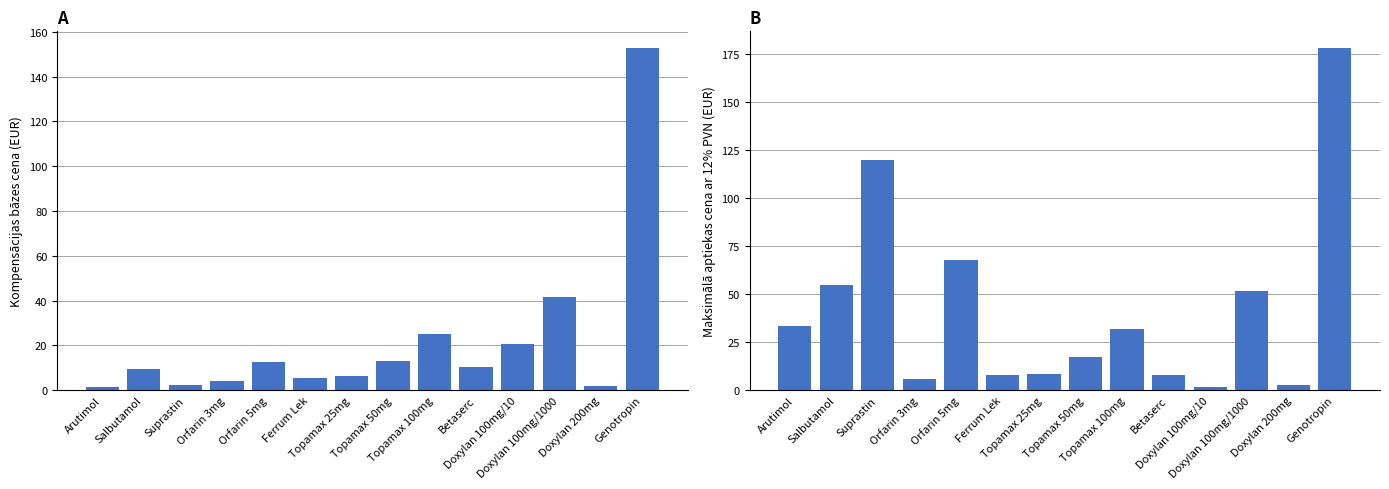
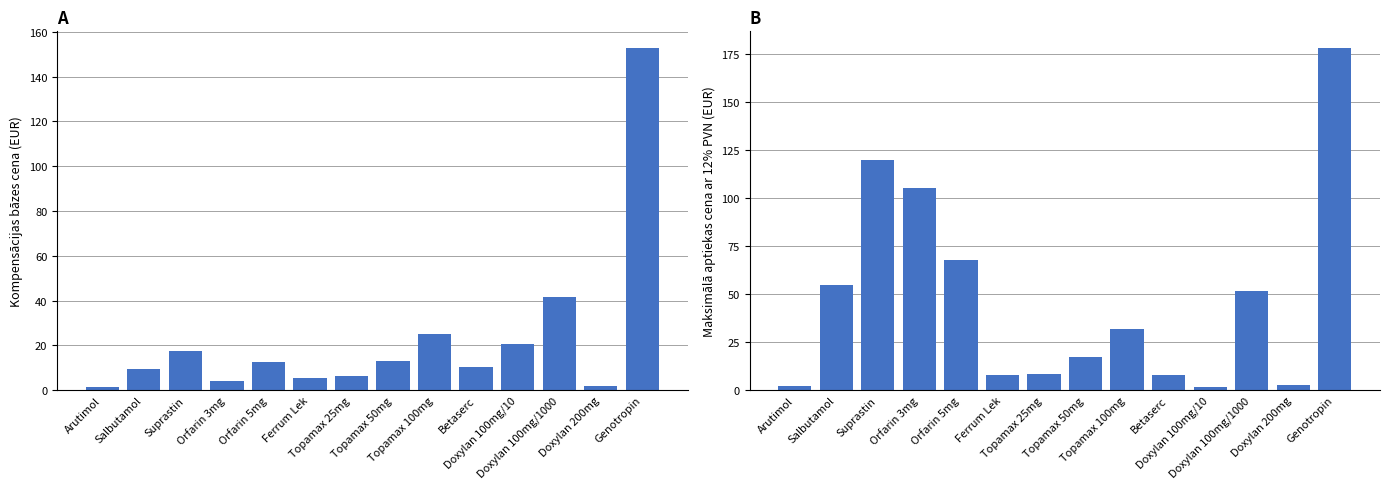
  {
    "A": {
      "Arutimol": 1,
      "Salbutamol": 10,
-     "Suprastin": 3,
+     "Suprastin": 18,
      "Orfarin 3mg": 4,
      "Orfarin 5mg": 13,
      "Ferrum Lek": 6,
      "Topamax 25mg": 6,
      "Topamax 50mg": 13,
      "Topamax 100mg": 25,
      "Betaserc": 10,
      "Doxylan 100mg/10": 21,
      "Doxylan 100mg/1000": 41,
      "Doxylan 200mg": 2,
      "Genotropin": 153
    },
    "B": {
-     "Arutimol": 33,
+     "Arutimol": 2,
      "Salbutamol": 55,
      "Suprastin": 120,
-     "Orfarin 3mg": 6,
+     "Orfarin 3mg": 105,
      "Orfarin 5mg": 68,
      "Ferrum Lek": 8,
      "Topamax 25mg": 9,
      "Topamax 50mg": 17,
      "Topamax 100mg": 32,
      "Betaserc": 8,
      "Doxylan 100mg/10": 2,
      "Doxylan 100mg/1000": 52,
      "Doxylan 200mg": 3,
      "Genotropin": 178
    }
  }
